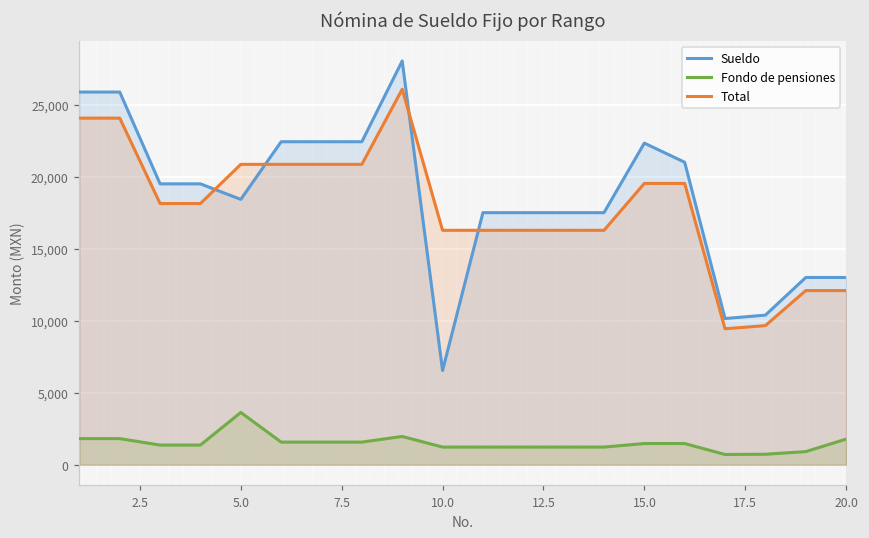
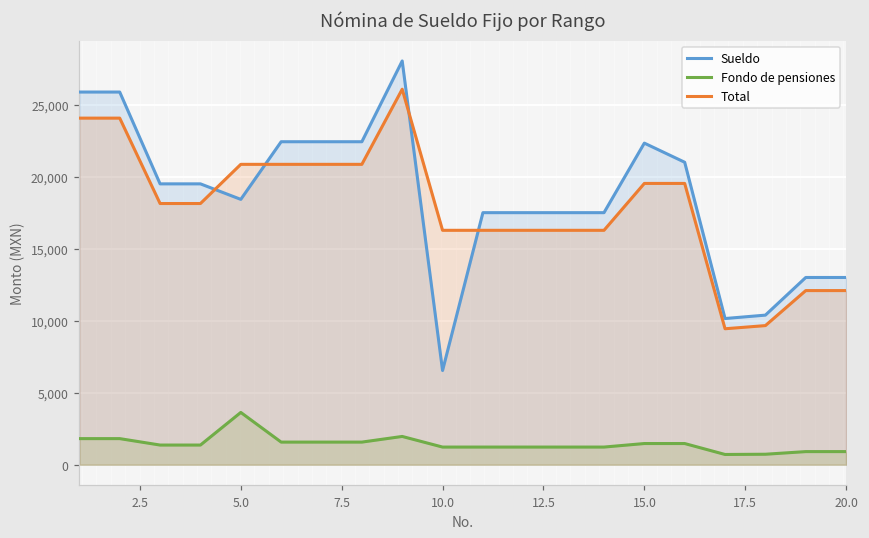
  {
    "Sueldo": {
      "5.0": "18,400",
      "10.0": "6,500",
      "15.0": "22,300",
      "20.0": "13,000"
    },
    "Fondo de pensiones": {
      "5.0": "3,600",
      "10.0": "1,200",
      "15.0": "1,500",
-     "20.0": "1,800"
+     "20.0": "900"
    },
    "Total": {
      "5.0": "20,900",
      "10.0": "16,300",
      "15.0": "19,500",
      "20.0": "12,100"
    }
  }
